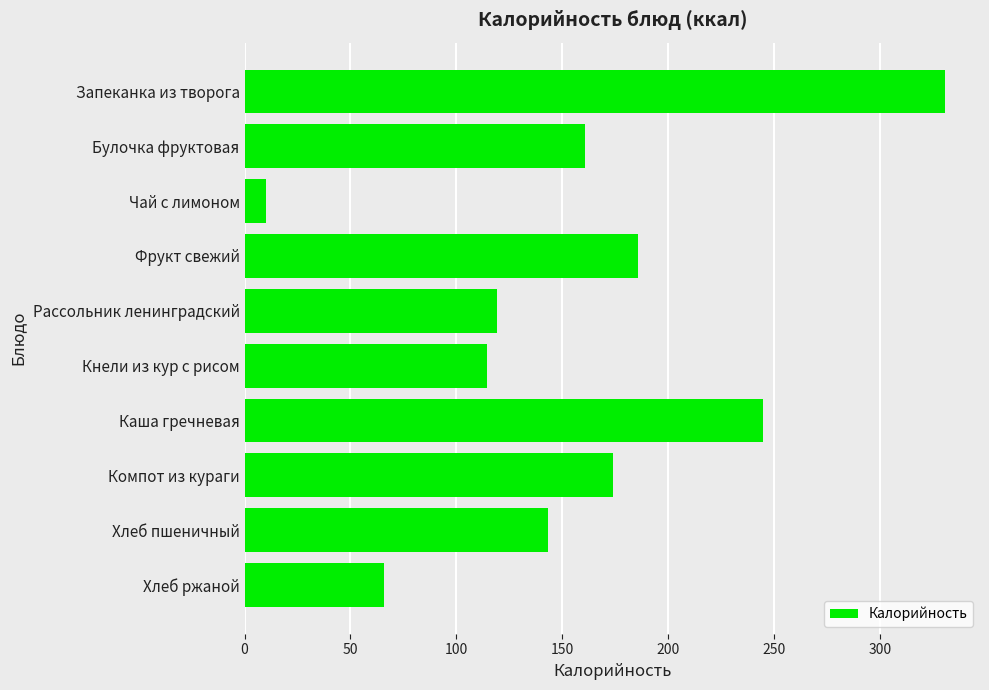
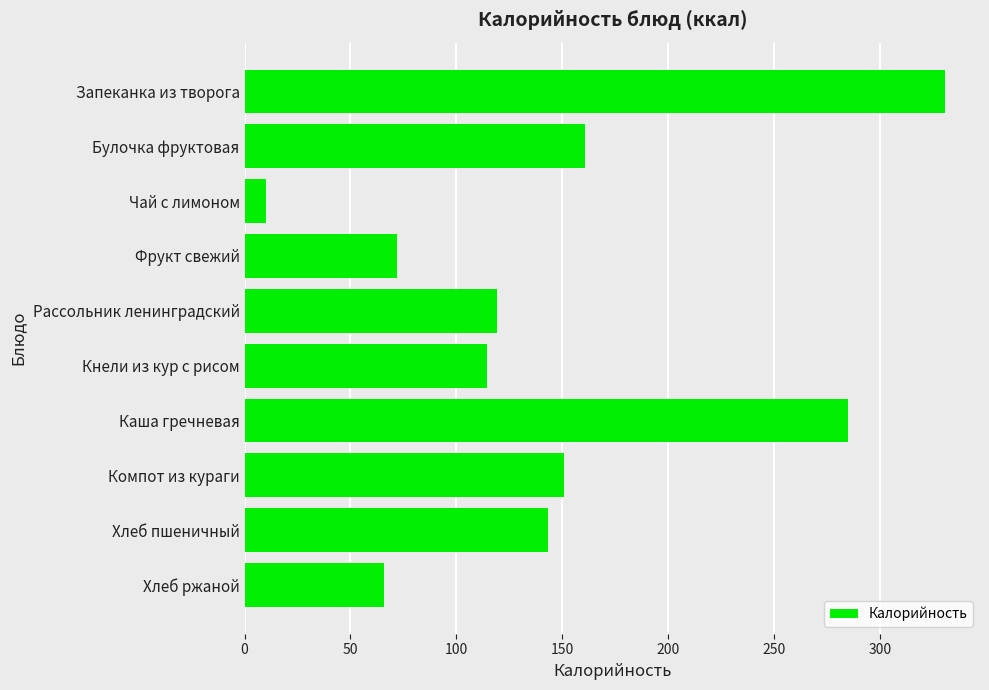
  {
    "Запеканка из творога": 331,
    "Булочка фруктовая": 161,
    "Чай с лимоном": 10,
-   "Фрукт свежий": 186,
+   "Фрукт свежий": 72,
    "Рассольник ленинградский": 119,
    "Кнели из кур с рисом": 114,
-   "Каша гречневая": 245,
-   "Компот из кураги": 174,
+   "Каша гречневая": 285,
+   "Компот из кураги": 151,
    "Хлеб пшеничный": 143,
    "Хлеб ржаной": 66
  }
